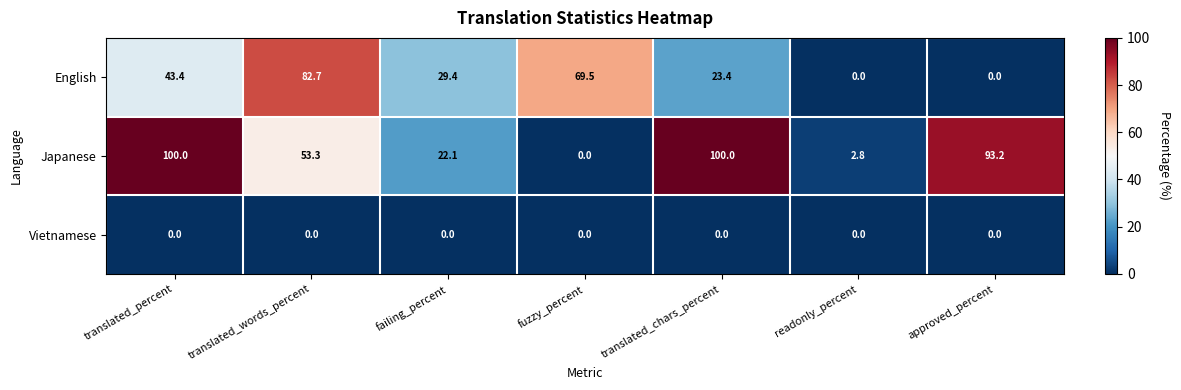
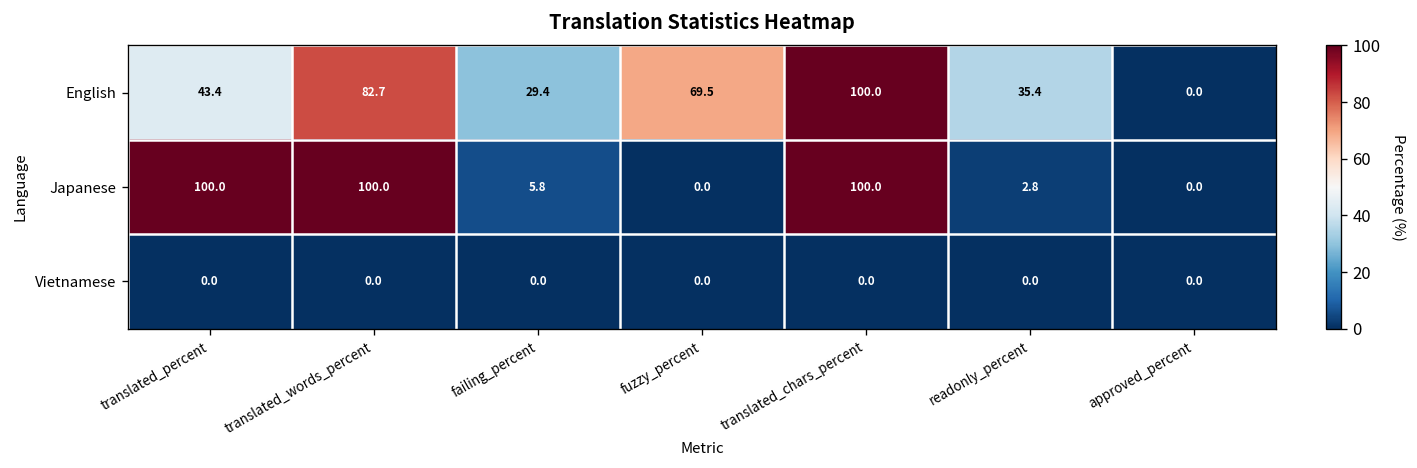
  {
    "English": {
      "translated_percent": 43.4,
      "translated_words_percent": 82.7,
      "failing_percent": 29.4,
      "fuzzy_percent": 69.5,
-     "translated_chars_percent": 23.4,
-     "readonly_percent": 0.0,
+     "translated_chars_percent": 100.0,
+     "readonly_percent": 35.4,
      "approved_percent": 0.0
    },
    "Japanese": {
      "translated_percent": 100.0,
-     "translated_words_percent": 53.3,
-     "failing_percent": 22.1,
+     "translated_words_percent": 100.0,
+     "failing_percent": 5.8,
      "fuzzy_percent": 0.0,
      "translated_chars_percent": 100.0,
      "readonly_percent": 2.8,
-     "approved_percent": 93.2
+     "approved_percent": 0.0
    },
    "Vietnamese": {
      "translated_percent": 0.0,
      "translated_words_percent": 0.0,
      "failing_percent": 0.0,
      "fuzzy_percent": 0.0,
      "translated_chars_percent": 0.0,
      "readonly_percent": 0.0,
      "approved_percent": 0.0
    }
  }
